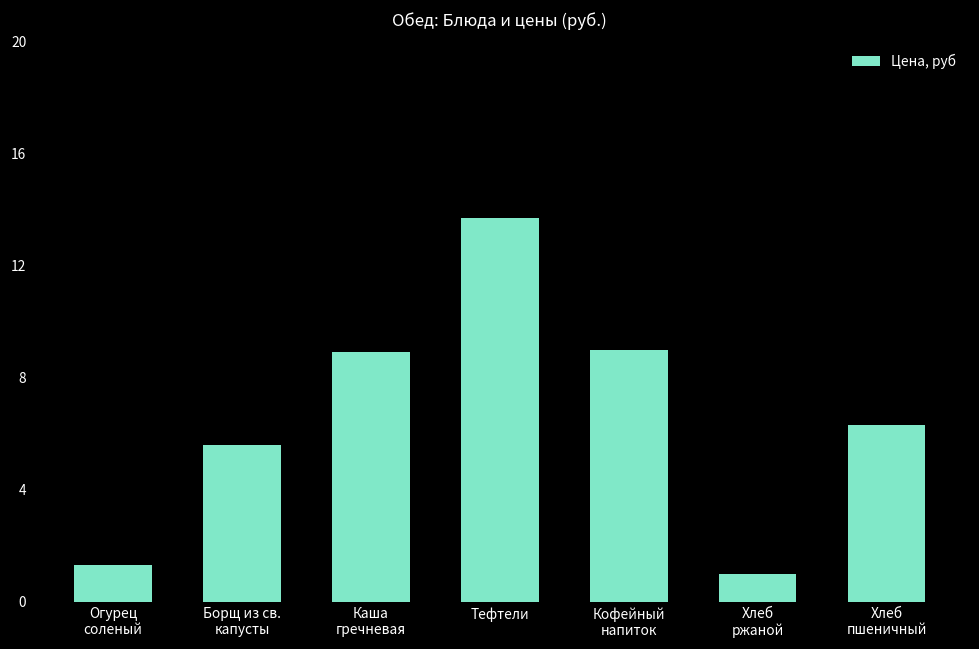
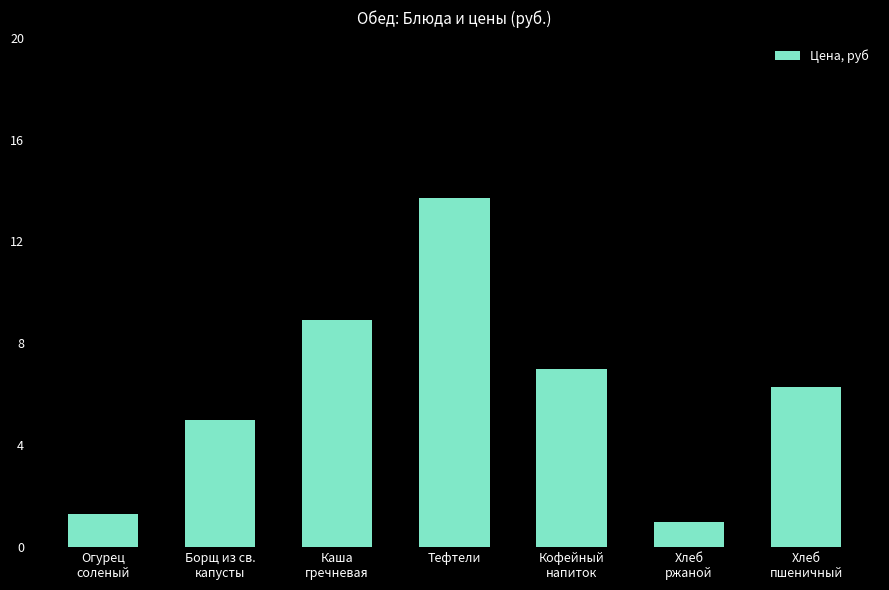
  {
    "Огурец соленый": 1.3,
-   "Борщ из св. капусты": 5.6,
+   "Борщ из св. капусты": 5.0,
    "Каша гречневая": 8.9,
    "Тефтели": 13.7,
-   "Кофейный напиток": 9,
+   "Кофейный напиток": 7,
    "Хлеб ржаной": 1.0,
    "Хлеб пшеничный": 6.3
  }
